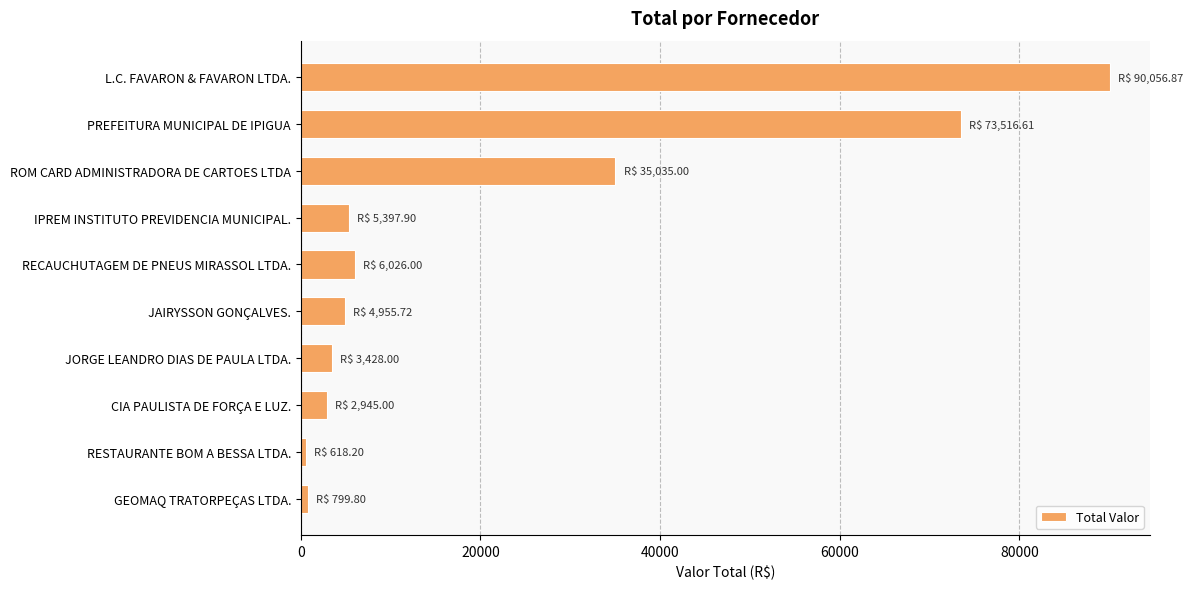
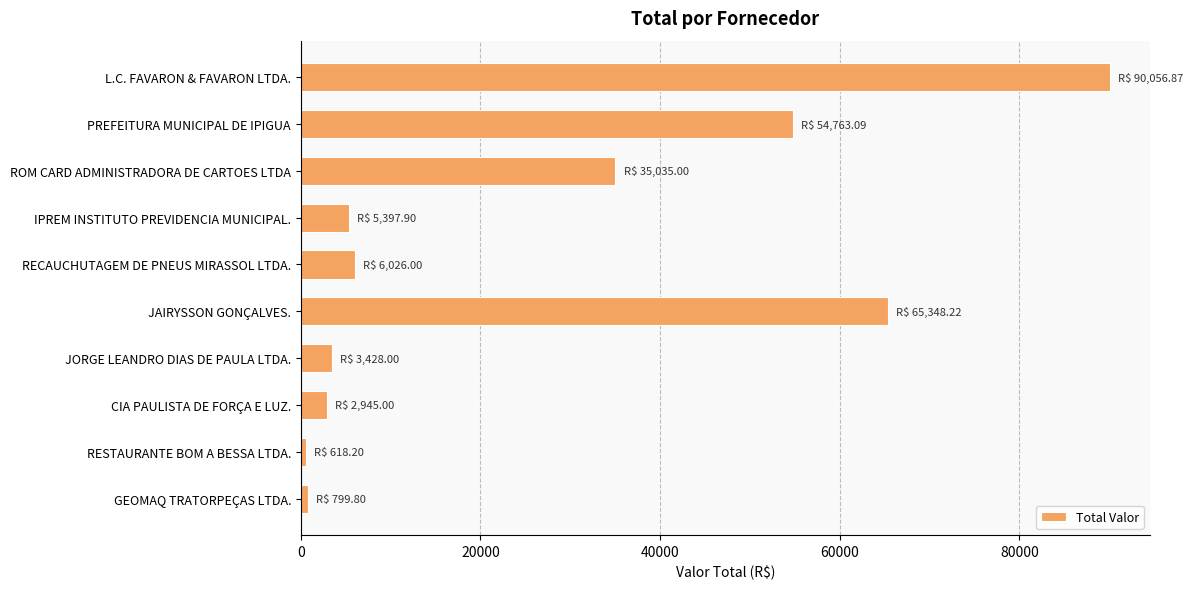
  {
    "L.C. FAVARON & FAVARON LTDA.": "90,056.87",
-   "PREFEITURA MUNICIPAL DE IPIGUA": "73,516.61",
+   "PREFEITURA MUNICIPAL DE IPIGUA": "54,763.09",
    "ROM CARD ADMINISTRADORA DE CARTOES LTDA": "35,035.00",
    "IPREM INSTITUTO PREVIDENCIA MUNICIPAL.": "5,397.90",
    "RECAUCHUTAGEM DE PNEUS MIRASSOL LTDA.": "6,026.00",
-   "JAIRYSSON GONÇALVES.": "4,955.72",
+   "JAIRYSSON GONÇALVES.": "65,348.22",
    "JORGE LEANDRO DIAS DE PAULA LTDA.": "3,428.00",
    "CIA PAULISTA DE FORÇA E LUZ.": "2,945.00",
    "RESTAURANTE BOM A BESSA LTDA.": "618.20",
    "GEOMAQ TRATORPEÇAS LTDA.": "799.80"
  }
